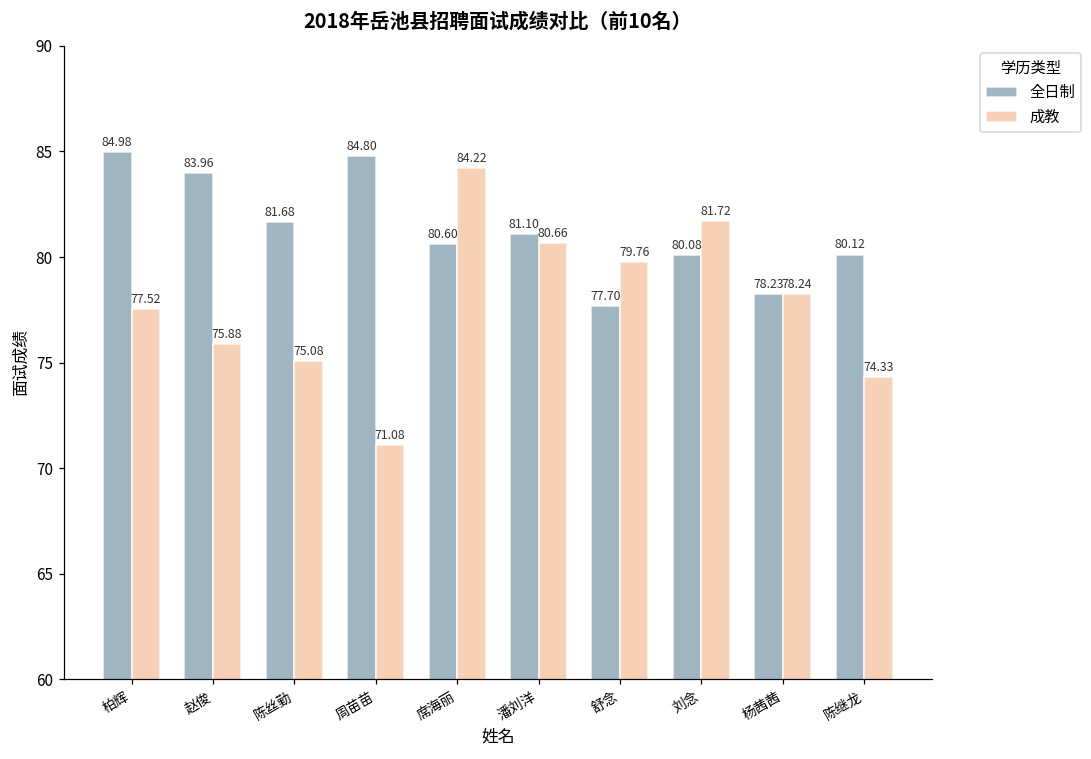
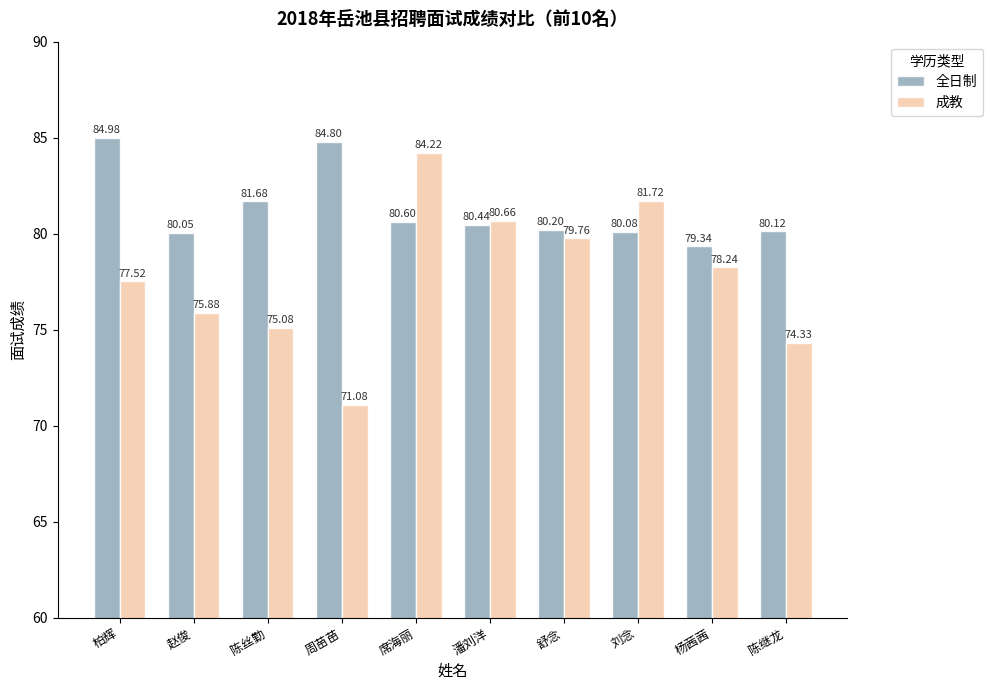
  {
    "全日制": {
      "柏辉": 84.98,
-     "赵俊": 83.96,
+     "赵俊": 80.05,
      "陈丝勤": 81.68,
      "周苗苗": 84.80,
      "席海丽": 80.60,
-     "潘刘洋": 81.10,
-     "舒念": 77.70,
+     "潘刘洋": 80.44,
+     "舒念": 80.20,
      "刘念": 80.08,
-     "杨茜茜": 78.23,
+     "杨茜茜": 79.34,
      "陈继龙": 80.12
    },
    "成教": {
      "柏辉": 77.52,
      "赵俊": 75.88,
      "陈丝勤": 75.08,
      "周苗苗": 71.08,
      "席海丽": 84.22,
      "潘刘洋": 80.66,
      "舒念": 79.76,
      "刘念": 81.72,
      "杨茜茜": 78.24,
      "陈继龙": 74.33
    }
  }
